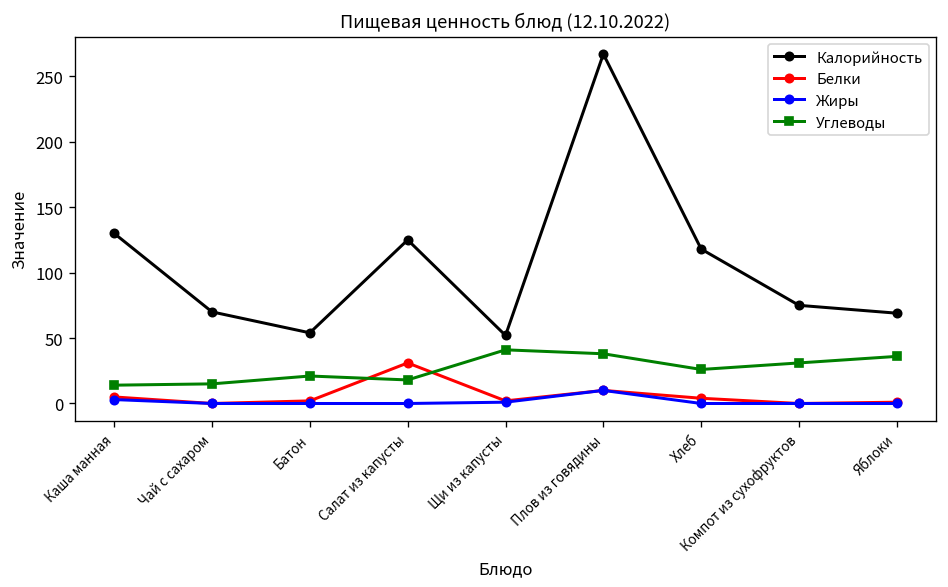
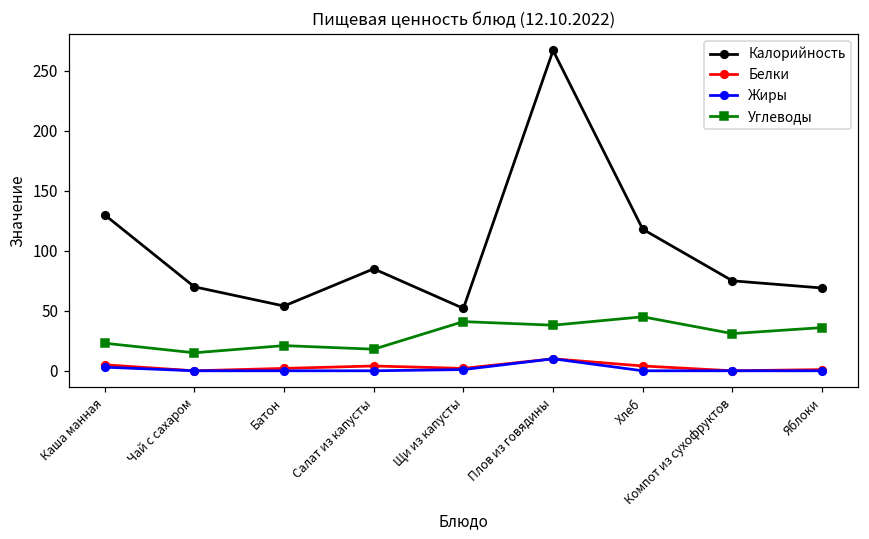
  {
    "Калорийность": {
      "Каша манная": 130,
      "Чай с сахаром": 70,
      "Батон": 54,
-     "Салат из капусты": 125,
+     "Салат из капусты": 85,
      "Щи из капусты": 52,
      "Плов из говядины": 267,
      "Хлеб": 118,
      "Компот из сухофруктов": 75,
      "Яблоки": 69
    },
    "Белки": {
-     "Салат из капусты": 31,
+     "Салат из капусты": 4,
      "Хлеб": 4
    },
    "Жиры": {
      "Салат из капусты": 0,
      "Хлеб": 0
    },
    "Углеводы": {
-     "Каша манная": 14,
+     "Каша манная": 23,
      "Чай с сахаром": 15,
      "Батон": 21,
      "Салат из капусты": 18,
      "Щи из капусты": 41,
      "Плов из говядины": 38,
-     "Хлеб": 26,
+     "Хлеб": 45,
      "Компот из сухофруктов": 31,
      "Яблоки": 36
    }
  }
